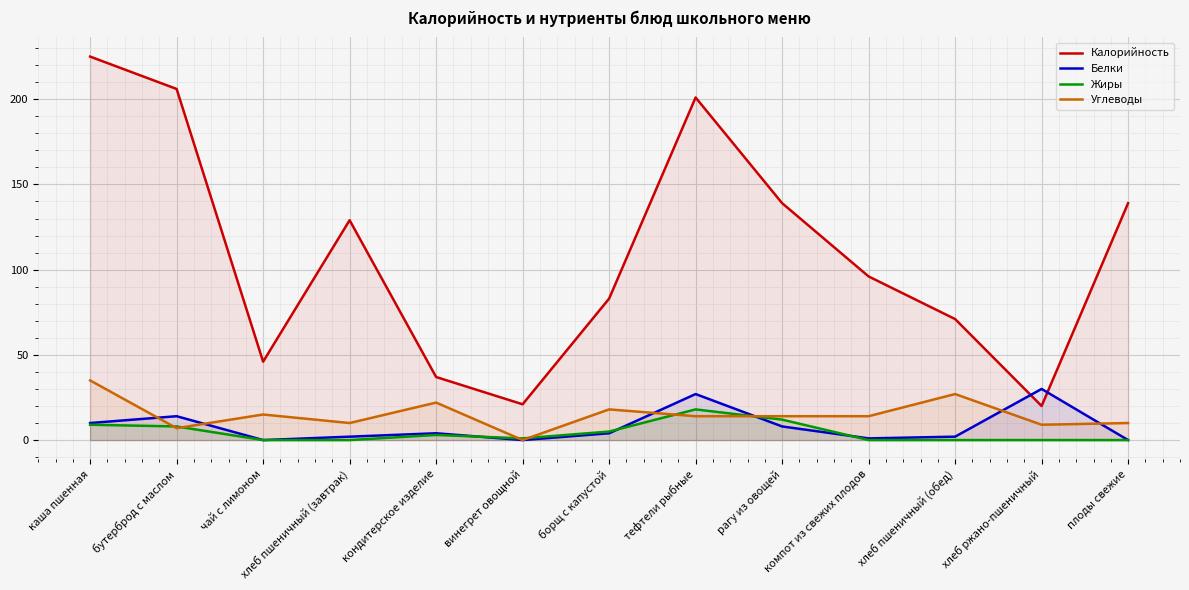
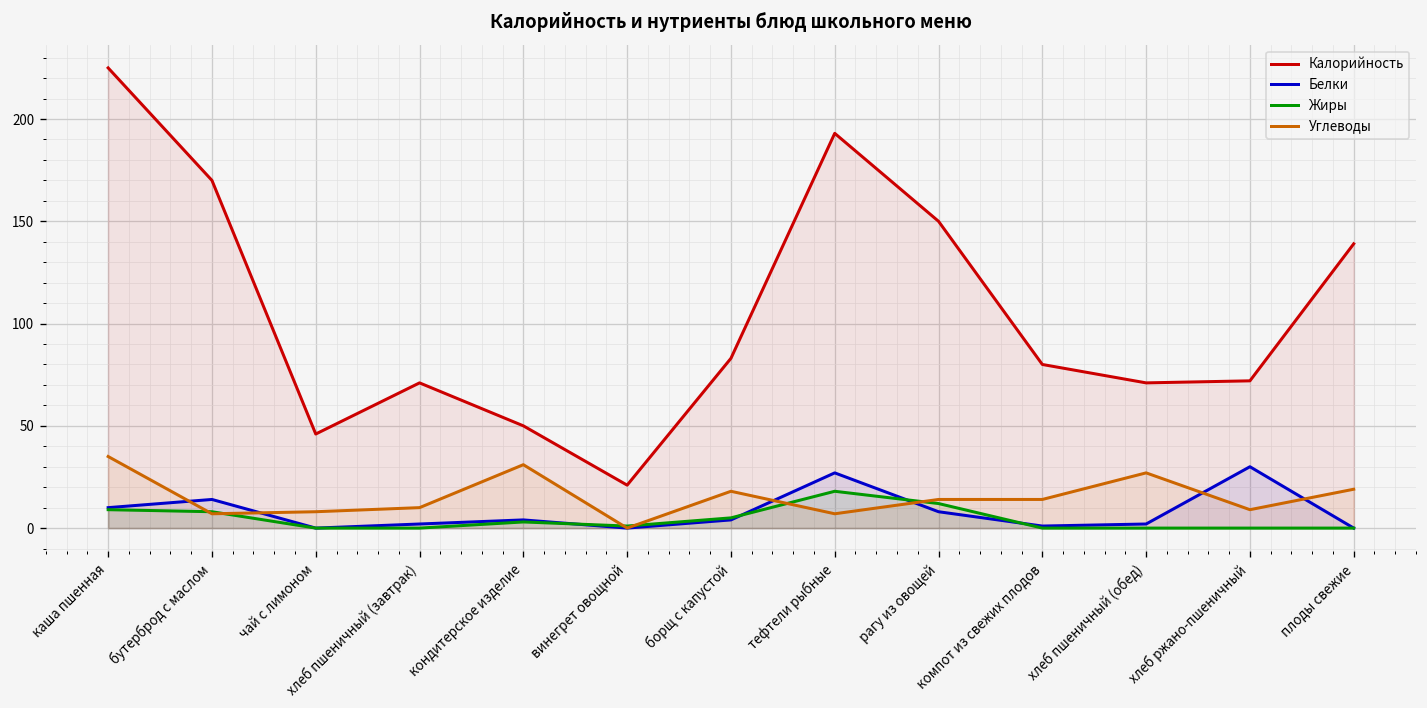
  {
    "Калорийность": {
      "каша пшенная": 225,
-     "бутерброд с маслом": 206,
+     "бутерброд с маслом": 170,
      "чай с лимоном": 46,
-     "хлеб пшеничный (завтрак)": 129,
-     "кондитерское изделие": 37,
+     "хлеб пшеничный (завтрак)": 71,
+     "кондитерское изделие": 50,
      "винегрет овощной": 21,
      "борщ с капустой": 83,
-     "тефтели рыбные": 201,
-     "рагу из овощей": 139,
-     "компот из свежих плодов": 96,
+     "тефтели рыбные": 193,
+     "рагу из овощей": 150,
+     "компот из свежих плодов": 80,
      "хлеб пшеничный (обед)": 71,
-     "хлеб ржано-пшеничный": 20,
+     "хлеб ржано-пшеничный": 72,
      "плоды свежие": 139
    },
    "Белки": {
      "бутерброд с маслом": 14,
      "хлеб пшеничный (завтрак)": 2,
      "тефтели рыбные": 27,
      "рагу из овощей": 8,
      "хлеб пшеничный (обед)": 2,
      "хлеб ржано-пшеничный": 30
    },
    "Жиры": {
      "хлеб пшеничный (завтрак)": 0,
      "тефтели рыбные": 18,
      "рагу из овощей": 12,
      "хлеб пшеничный (обед)": 0,
      "хлеб ржано-пшеничный": 0
    },
    "Углеводы": {
      "каша пшенная": 35,
-     "чай с лимоном": 15,
+     "чай с лимоном": 8,
      "хлеб пшеничный (завтрак)": 10,
-     "кондитерское изделие": 22,
+     "кондитерское изделие": 31,
      "борщ с капустой": 18,
-     "тефтели рыбные": 14,
+     "тефтели рыбные": 7,
      "рагу из овощей": 14,
      "компот из свежих плодов": 14,
      "хлеб пшеничный (обед)": 27,
      "хлеб ржано-пшеничный": 9,
-     "плоды свежие": 10
+     "плоды свежие": 19
    }
  }
